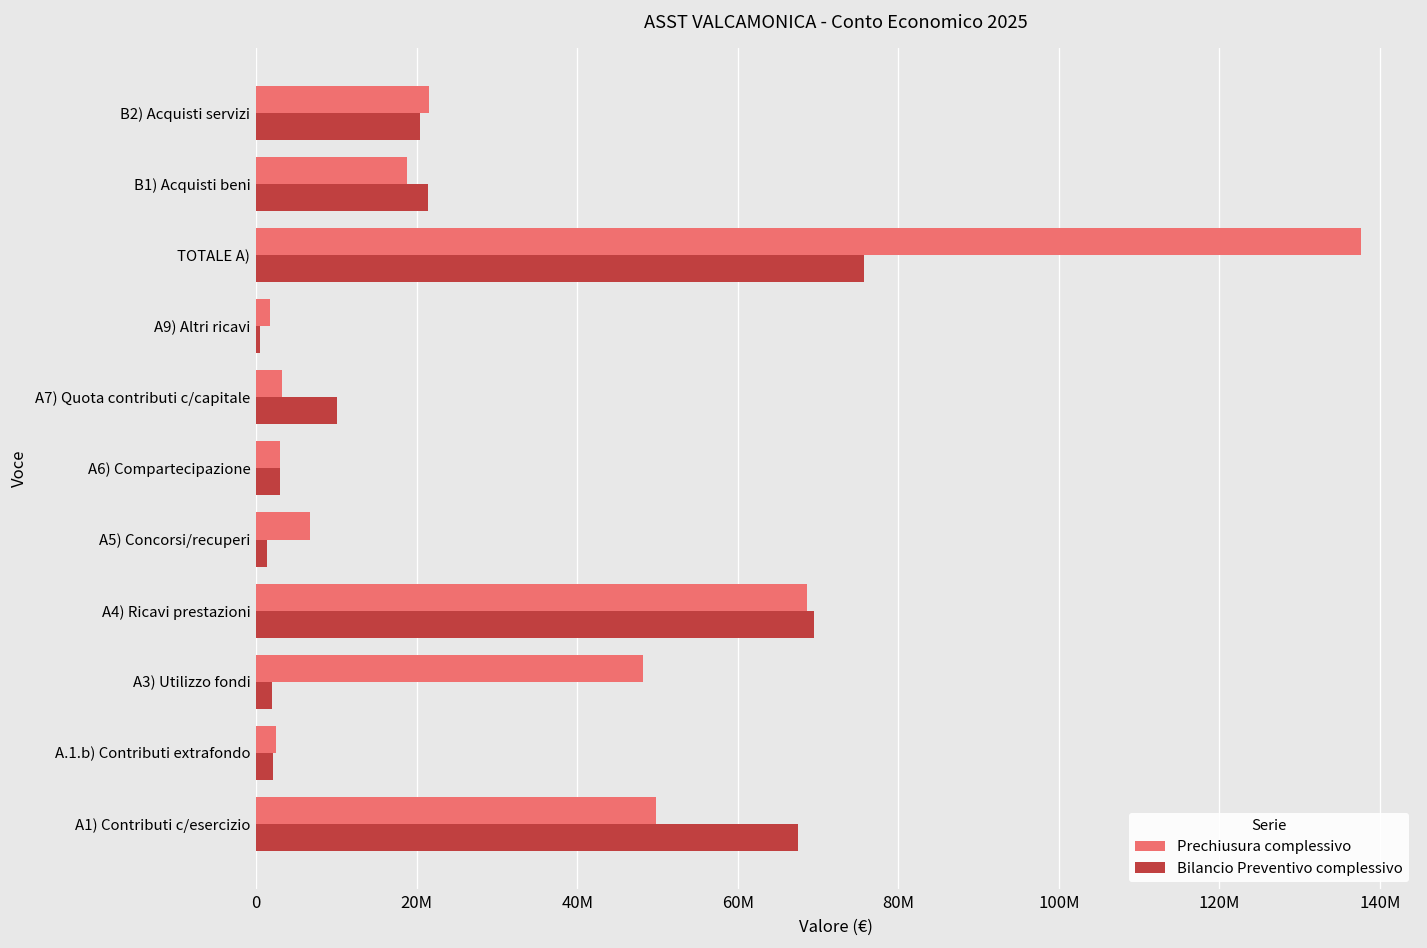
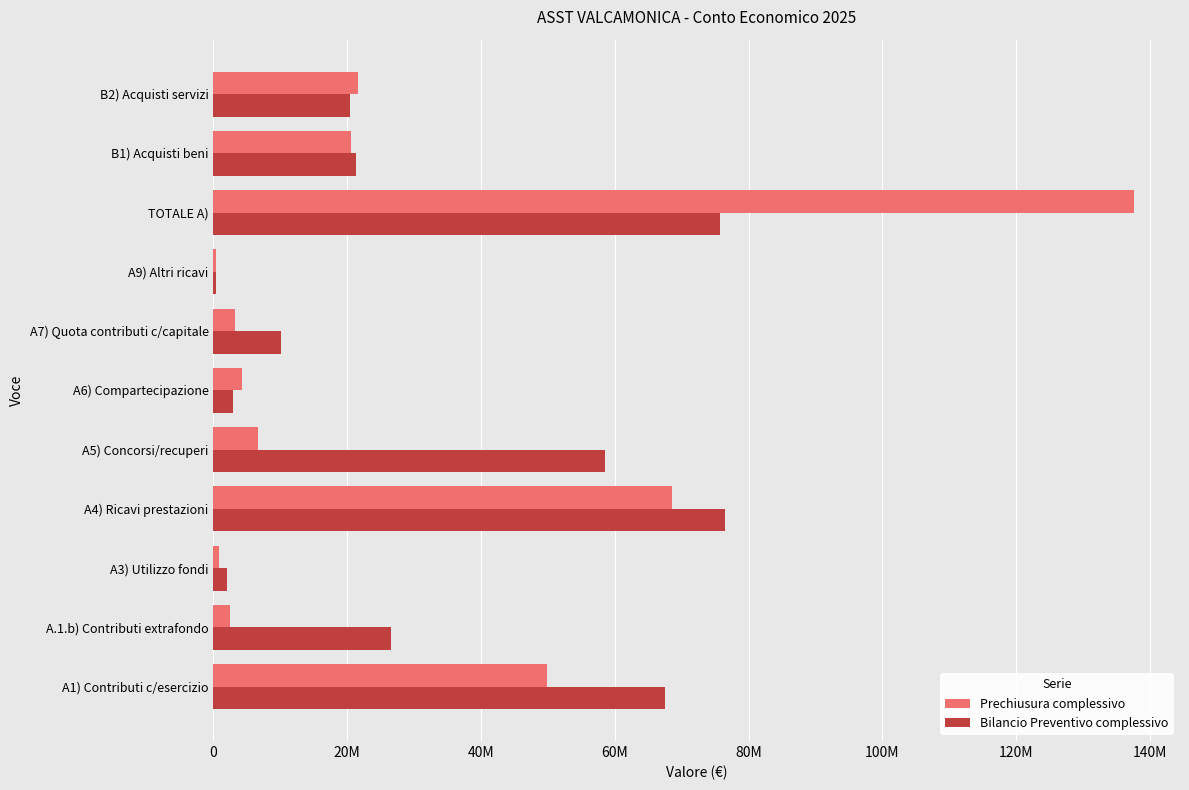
  {
    "Prechiusura complessivo": {
      "B2) Acquisti servizi": 22000000,
-     "B1) Acquisti beni": 19000000,
+     "B1) Acquisti beni": 20000000,
      "TOTALE A)": 138000000,
-     "A9) Altri ricavi": 2000000,
+     "A9) Altri ricavi": 0,
      "A7) Quota contributi c/capitale": 3000000,
-     "A6) Compartecipazione": 3000000,
+     "A6) Compartecipazione": 4000000,
      "A5) Concorsi/recuperi": 7000000,
      "A4) Ricavi prestazioni": 69000000,
-     "A3) Utilizzo fondi": 48000000,
+     "A3) Utilizzo fondi": 1000000,
      "A.1.b) Contributi extrafondo": 2000000,
      "A1) Contributi c/esercizio": 50000000
    },
    "Bilancio Preventivo complessivo": {
      "B2) Acquisti servizi": 20000000,
      "B1) Acquisti beni": 21000000,
      "TOTALE A)": 76000000,
      "A9) Altri ricavi": 0,
      "A7) Quota contributi c/capitale": 10000000,
      "A6) Compartecipazione": 3000000,
-     "A5) Concorsi/recuperi": 1000000,
-     "A4) Ricavi prestazioni": 70000000,
+     "A5) Concorsi/recuperi": 59000000,
+     "A4) Ricavi prestazioni": 76000000,
      "A3) Utilizzo fondi": 2000000,
-     "A.1.b) Contributi extrafondo": 2000000,
+     "A.1.b) Contributi extrafondo": 27000000,
      "A1) Contributi c/esercizio": 67000000
    }
  }
